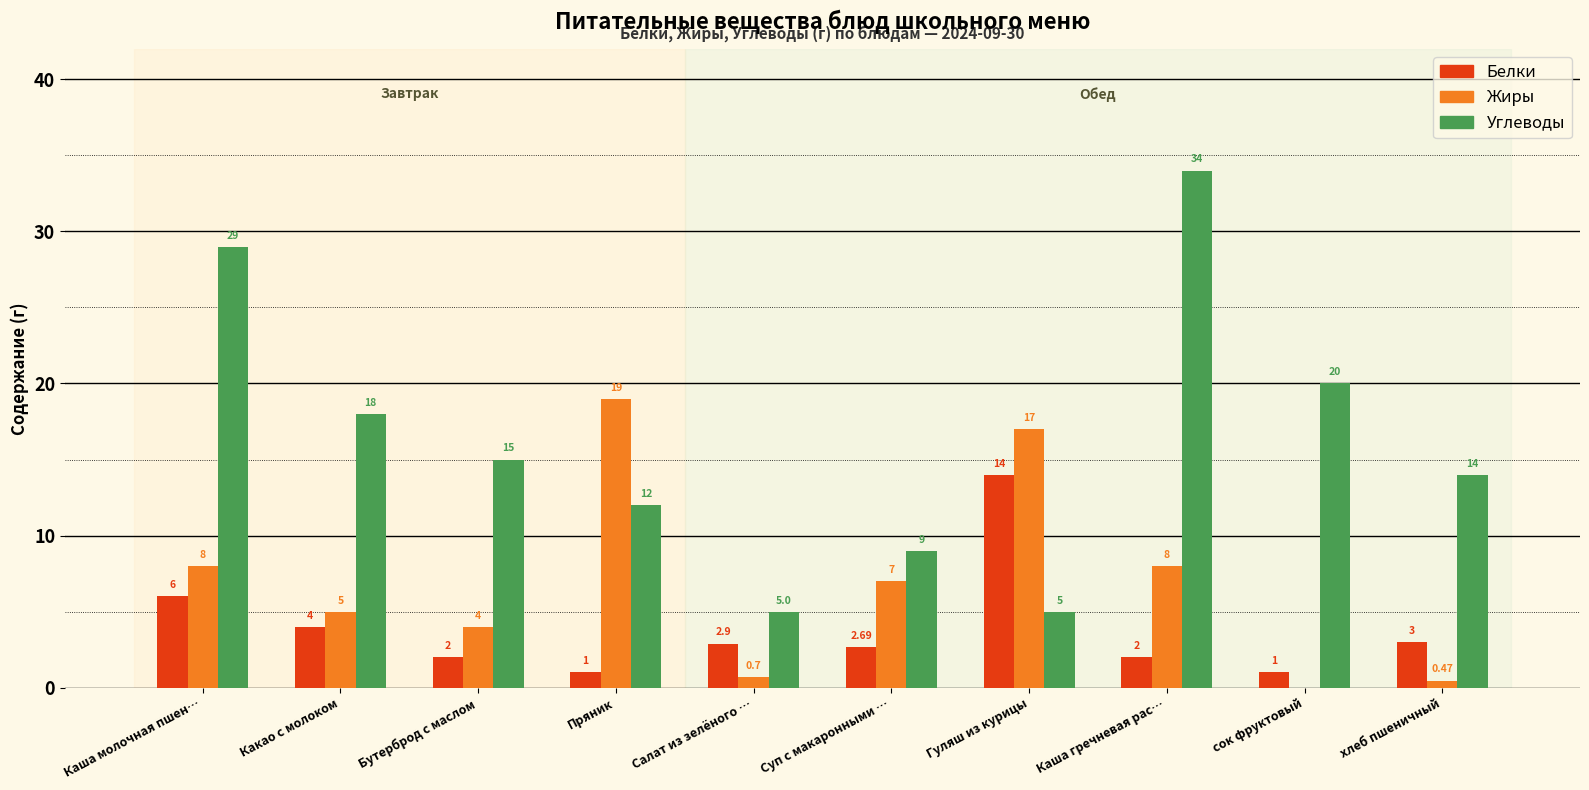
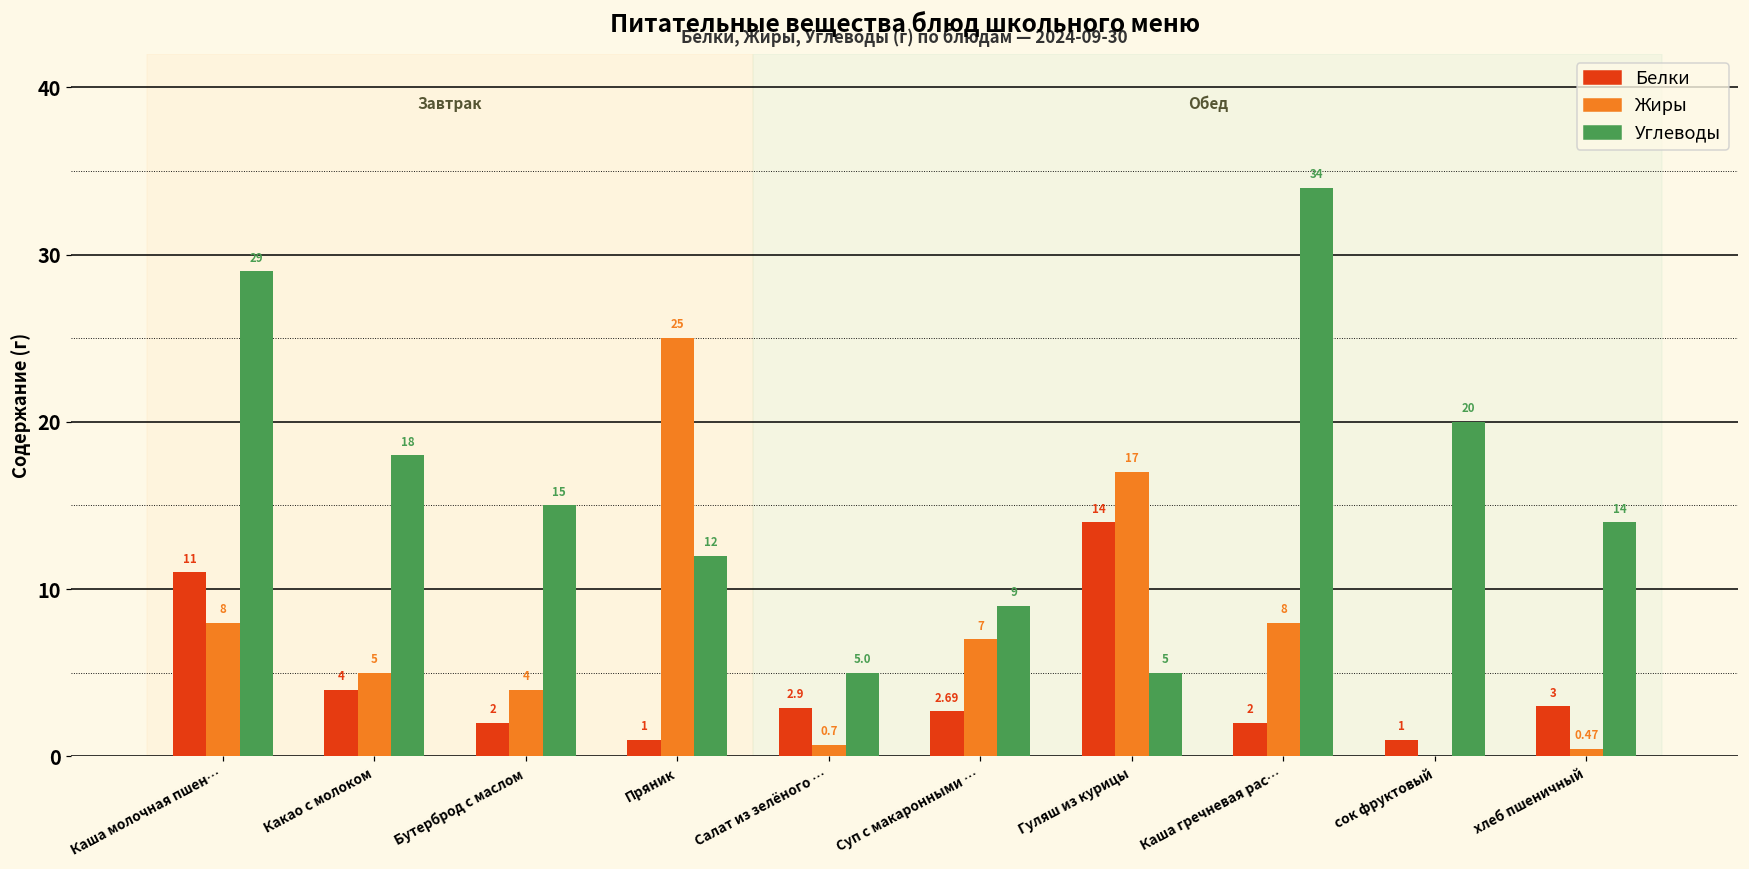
  {
    "Белки": {
-     "Каша молочная пшен…": 6,
+     "Каша молочная пшен…": 11,
      "Какао с молоком": 4,
      "Бутерброд с маслом": 2,
      "Пряник": 1,
      "Салат из зелёного …": 2.9,
      "Суп с макаронными …": 2.69,
      "Гуляш из курицы": 14,
      "Каша гречневая рас…": 2,
      "сок фруктовый": 1,
      "хлеб пшеничный": 3
    },
    "Жиры": {
      "Каша молочная пшен…": 8,
      "Какао с молоком": 5,
      "Бутерброд с маслом": 4,
-     "Пряник": 19,
+     "Пряник": 25,
      "Салат из зелёного …": 0.7,
      "Суп с макаронными …": 7,
      "Гуляш из курицы": 17,
      "Каша гречневая рас…": 8,
      "хлеб пшеничный": 0.47
    },
    "Углеводы": {
      "Каша молочная пшен…": 29,
      "Какао с молоком": 18,
      "Бутерброд с маслом": 15,
      "Пряник": 12,
      "Салат из зелёного …": 5.0,
      "Суп с макаронными …": 9,
      "Гуляш из курицы": 5,
      "Каша гречневая рас…": 34,
      "сок фруктовый": 20,
      "хлеб пшеничный": 14
    }
  }
